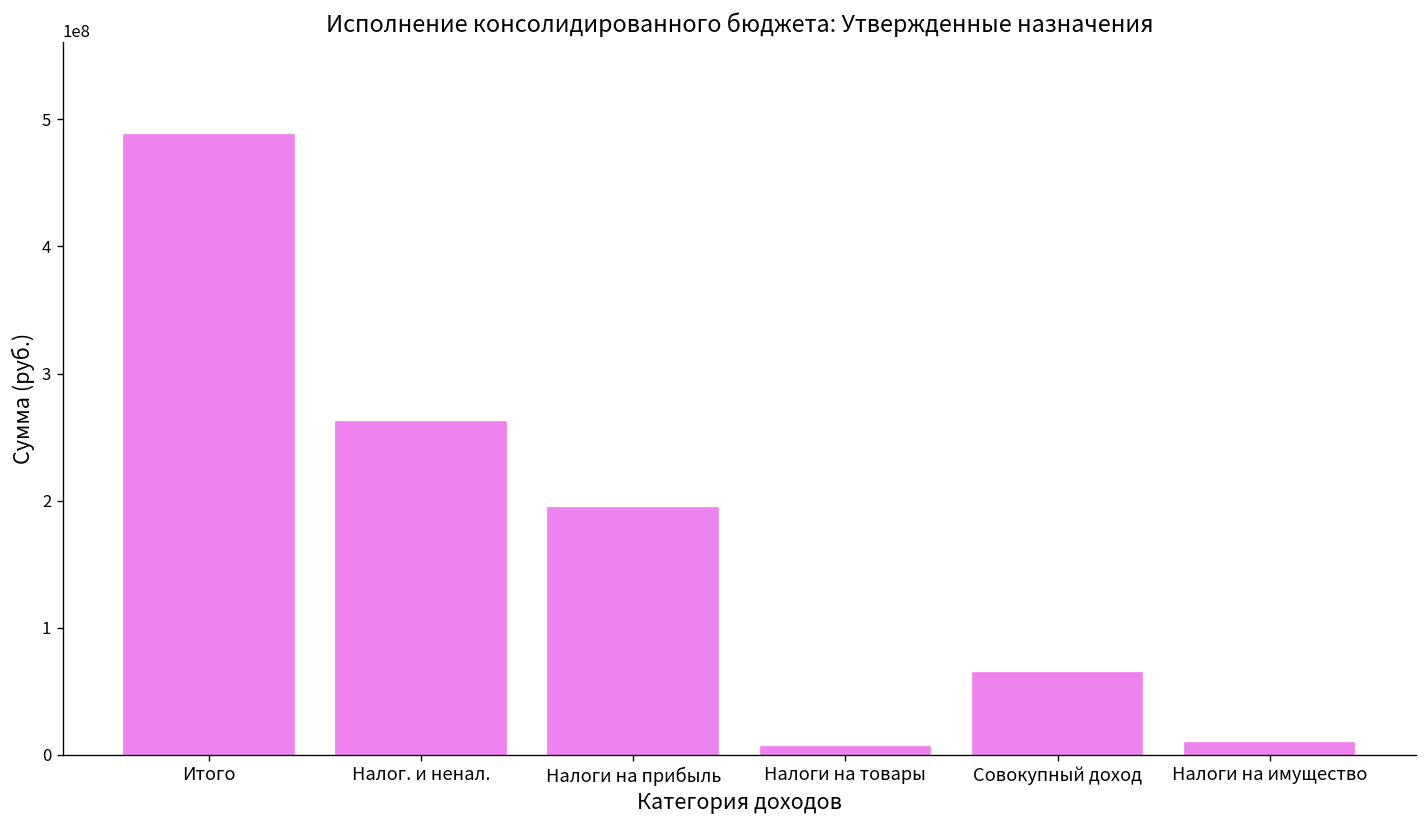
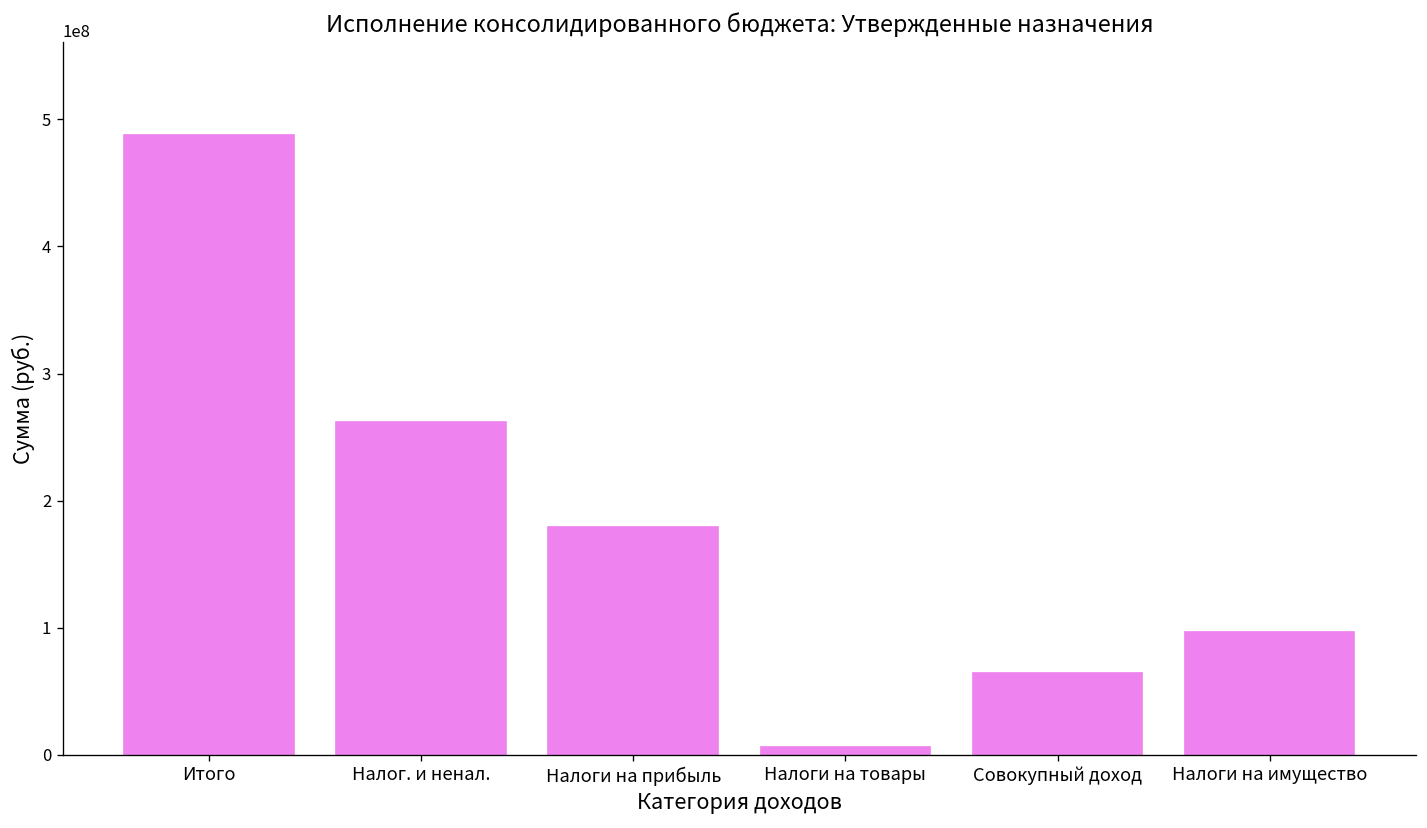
  {
    "Итого": 488000000,
    "Налог. и ненал.": 262000000,
-   "Налоги на прибыль": 194000000,
+   "Налоги на прибыль": 179000000,
    "Налоги на товары": 6000000,
    "Совокупный доход": 64000000,
-   "Налоги на имущество": 9000000
+   "Налоги на имущество": 97000000
  }
